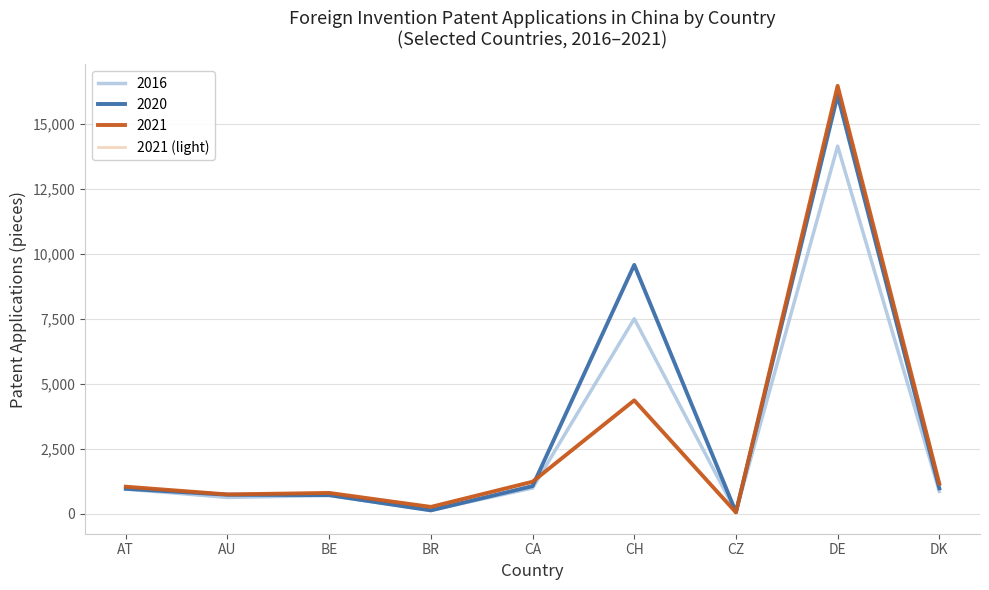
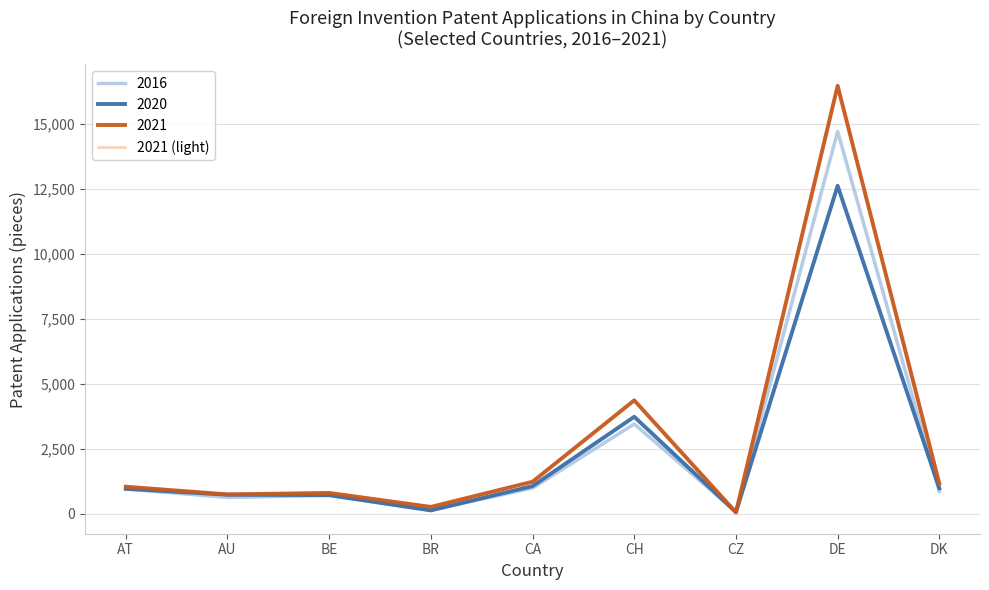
  {
    "2016": {
      "AU": "600",
-     "CH": "7,500",
-     "DE": "14,200",
+     "CH": "3,500",
+     "DE": "14,700",
      "DK": "900"
    },
    "2020": {
-     "CH": "9,600",
-     "DE": "16,100",
+     "CH": "3,700",
+     "DE": "12,600",
      "DK": "1,000"
    },
    "2021 (light)": {
      "BR": "300",
      "CA": "1,200",
      "CH": "4,400",
      "DE": "16,500",
      "DK": "1,200"
    }
  }
